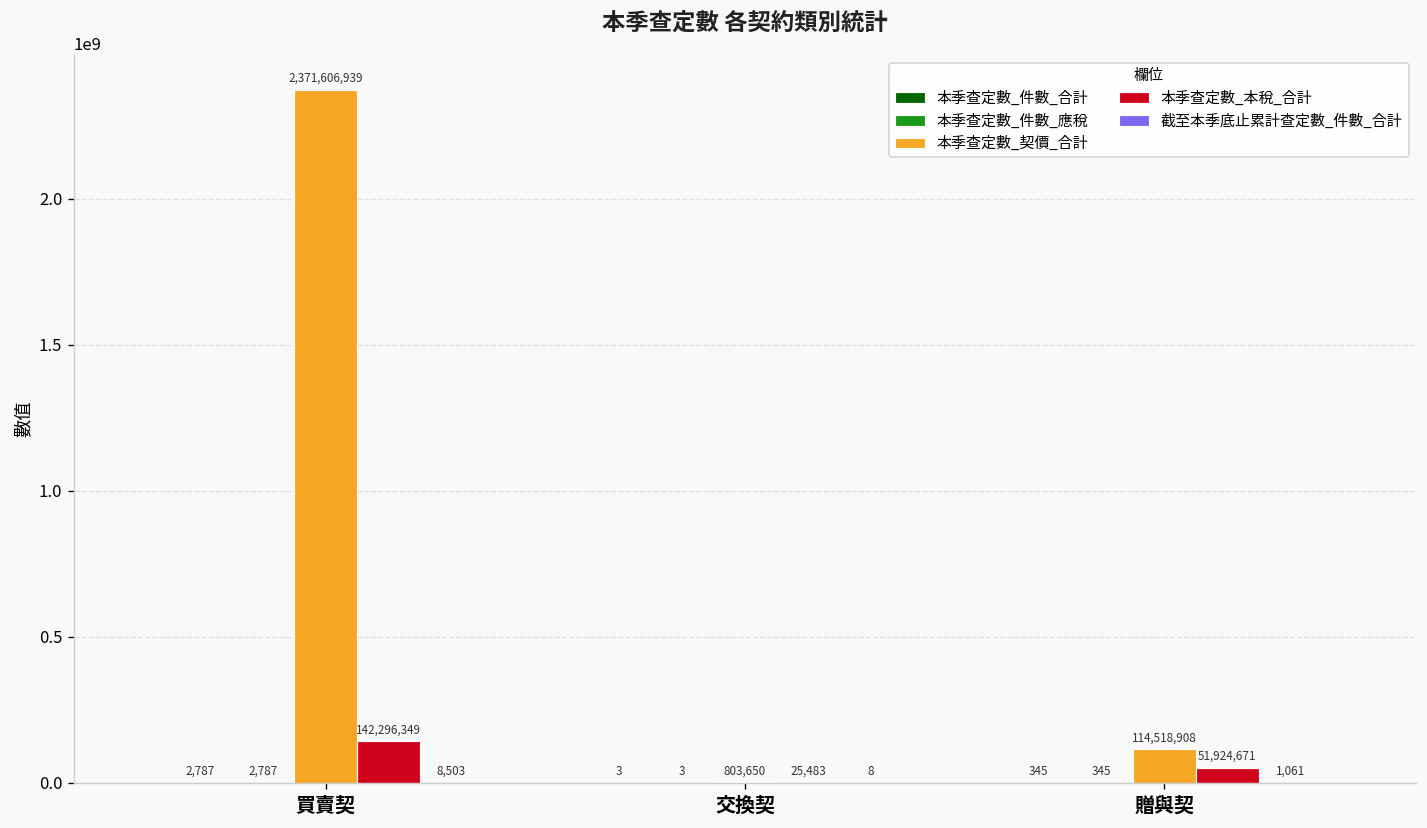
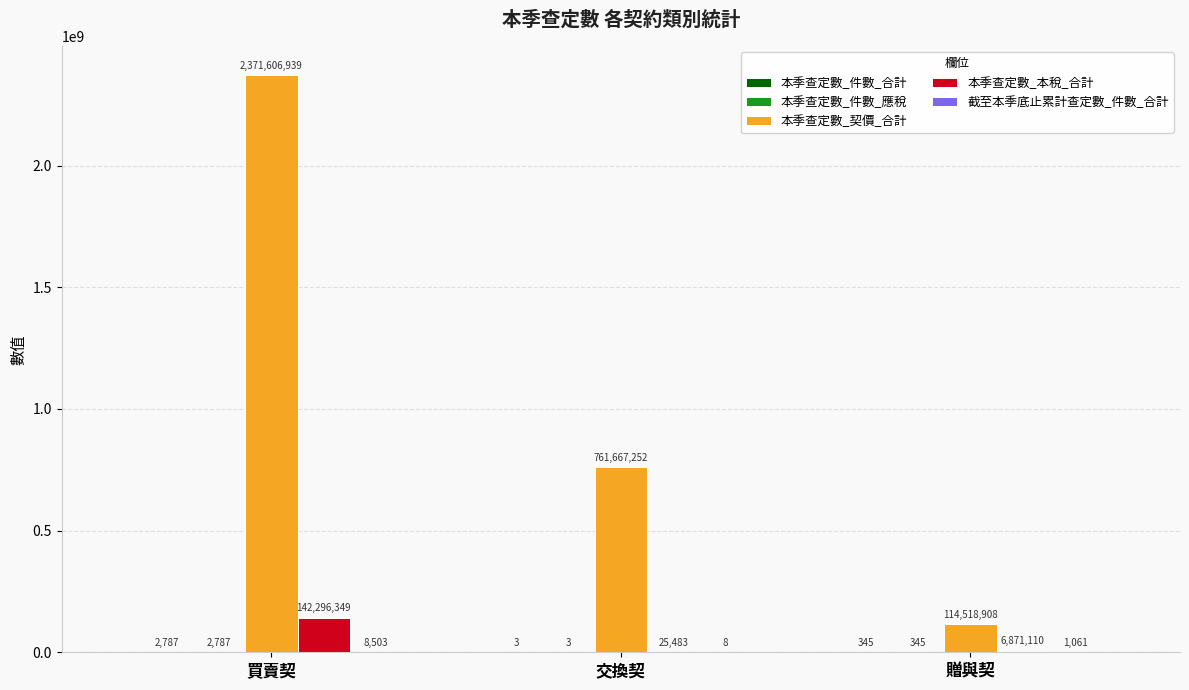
  {
    "本季查定數_件數_合計": {
      "買賣契": "2,787",
      "交換契": "3",
      "贈與契": "345"
    },
    "本季查定數_件數_應稅": {
      "買賣契": "2,787",
      "交換契": "3",
      "贈與契": "345"
    },
    "本季查定數_契價_合計": {
      "買賣契": "2,371,606,939",
-     "交換契": "803,650",
+     "交換契": "761,667,252",
      "贈與契": "114,518,908"
    },
    "本季查定數_本稅_合計": {
      "買賣契": "142,296,349",
      "交換契": "25,483",
-     "贈與契": "51,924,671"
+     "贈與契": "6,871,110"
    },
    "截至本季底止累計查定數_件數_合計": {
      "買賣契": "8,503",
      "交換契": "8",
      "贈與契": "1,061"
    }
  }
